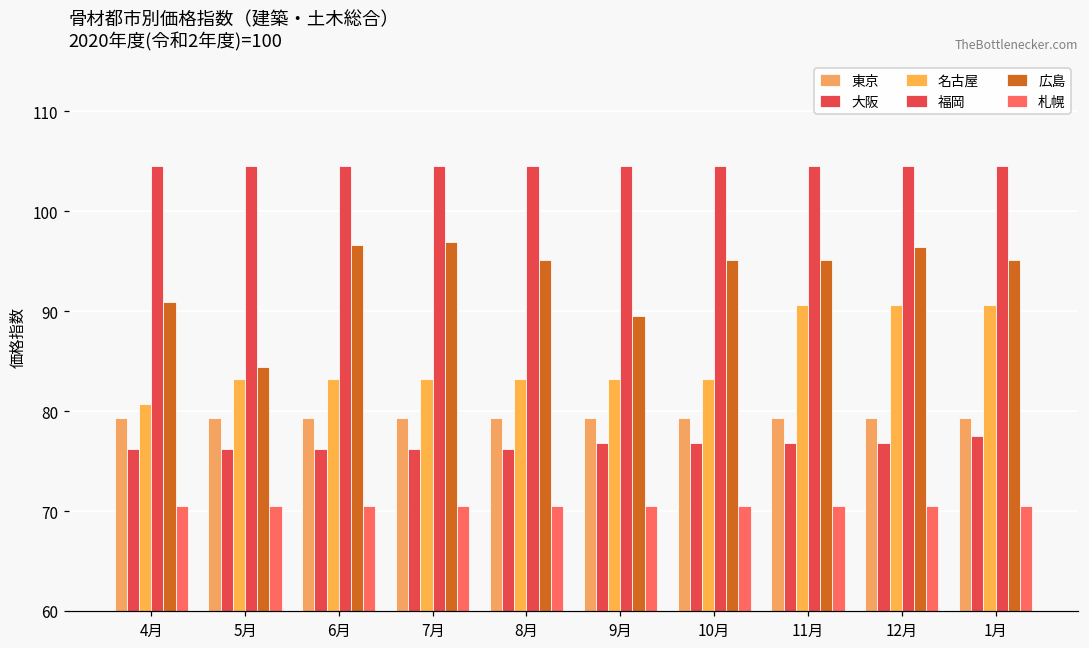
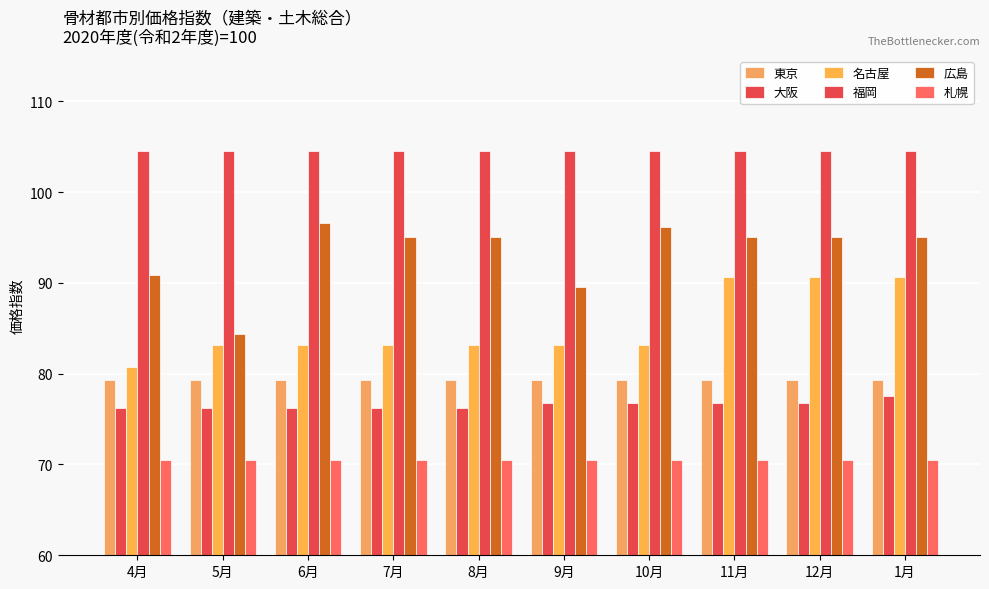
  {
    "広島": {
      "4月": 91,
      "5月": 84,
      "6月": 97,
-     "7月": 97,
+     "7月": 95,
      "8月": 95,
      "9月": 90,
-     "10月": 95,
+     "10月": 96,
      "11月": 95,
-     "12月": 96,
+     "12月": 95,
      "1月": 95
    }
  }
